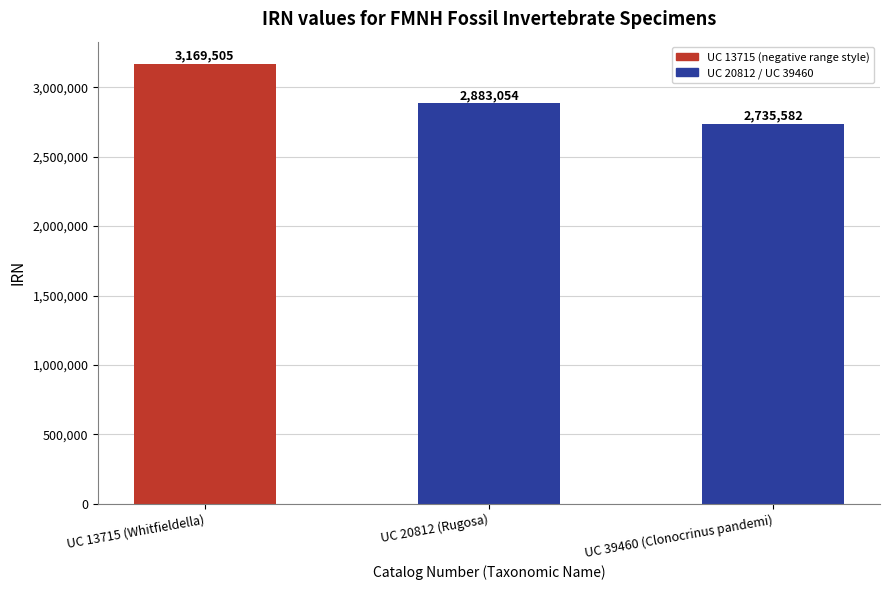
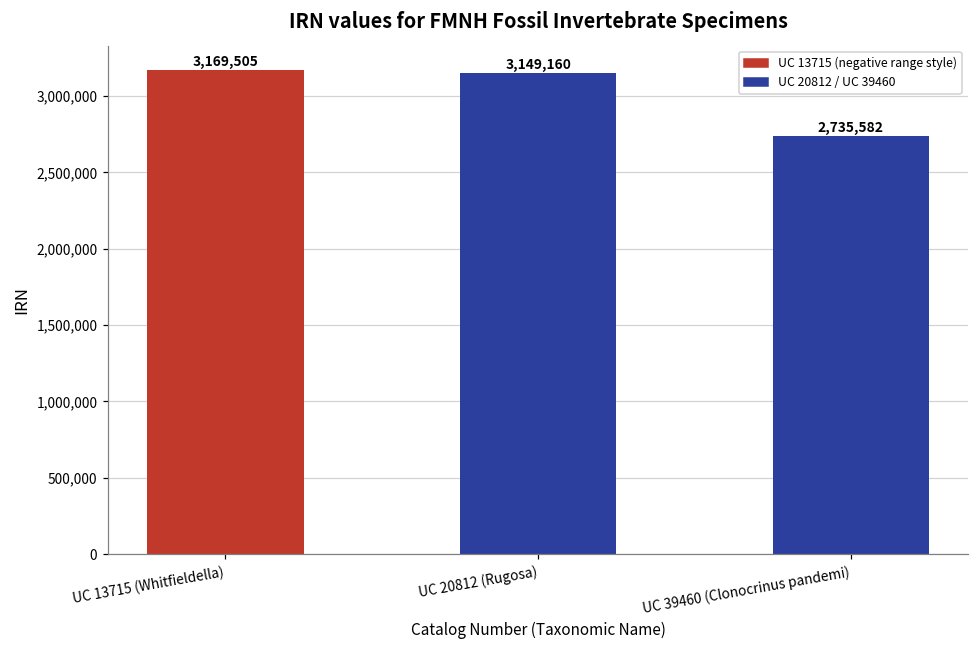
  {
    "UC 13715 (Whitfieldella)": "3,169,505",
-   "UC 20812 (Rugosa)": "2,883,054",
+   "UC 20812 (Rugosa)": "3,149,160",
    "UC 39460 (Clonocrinus pandemi)": "2,735,582"
  }
